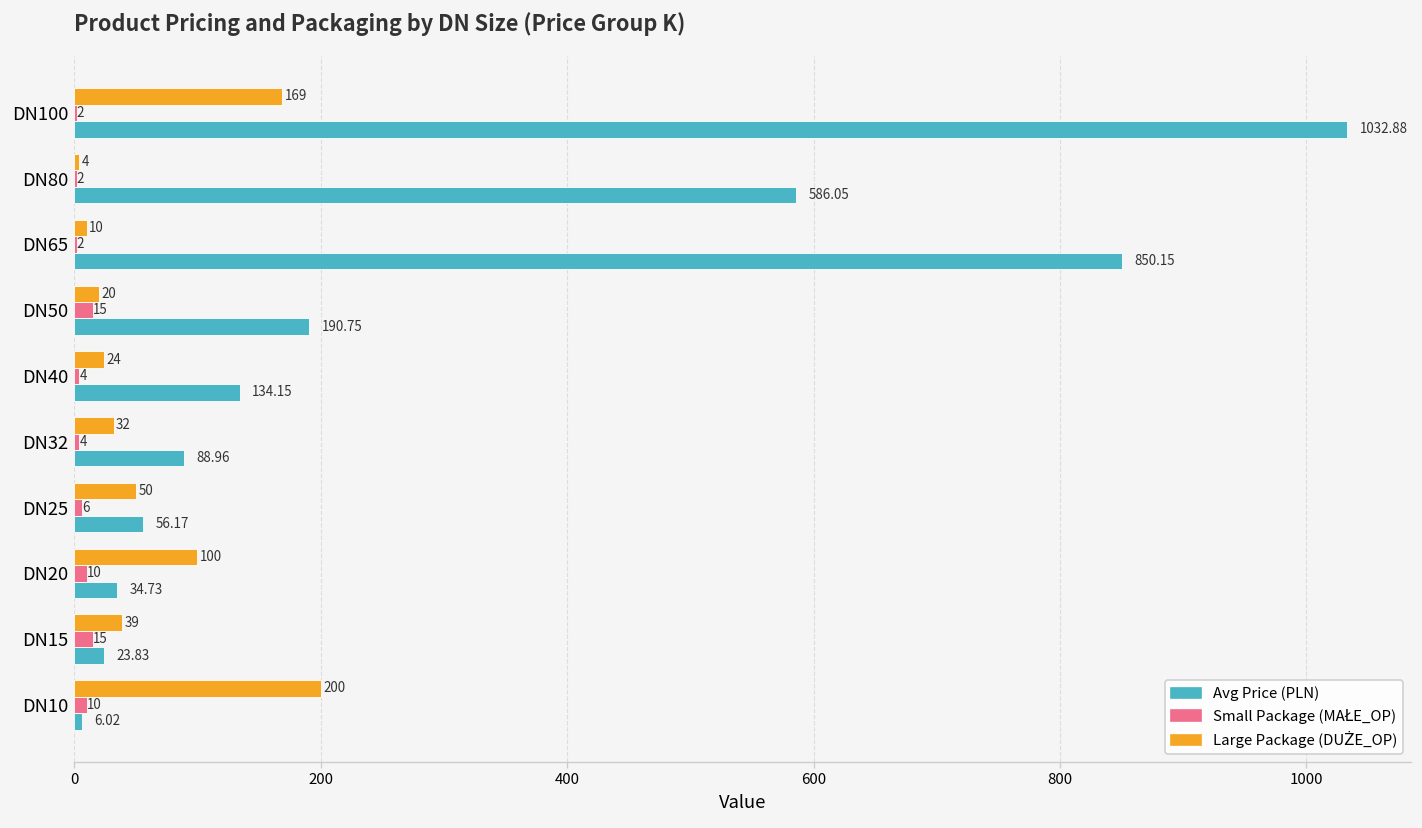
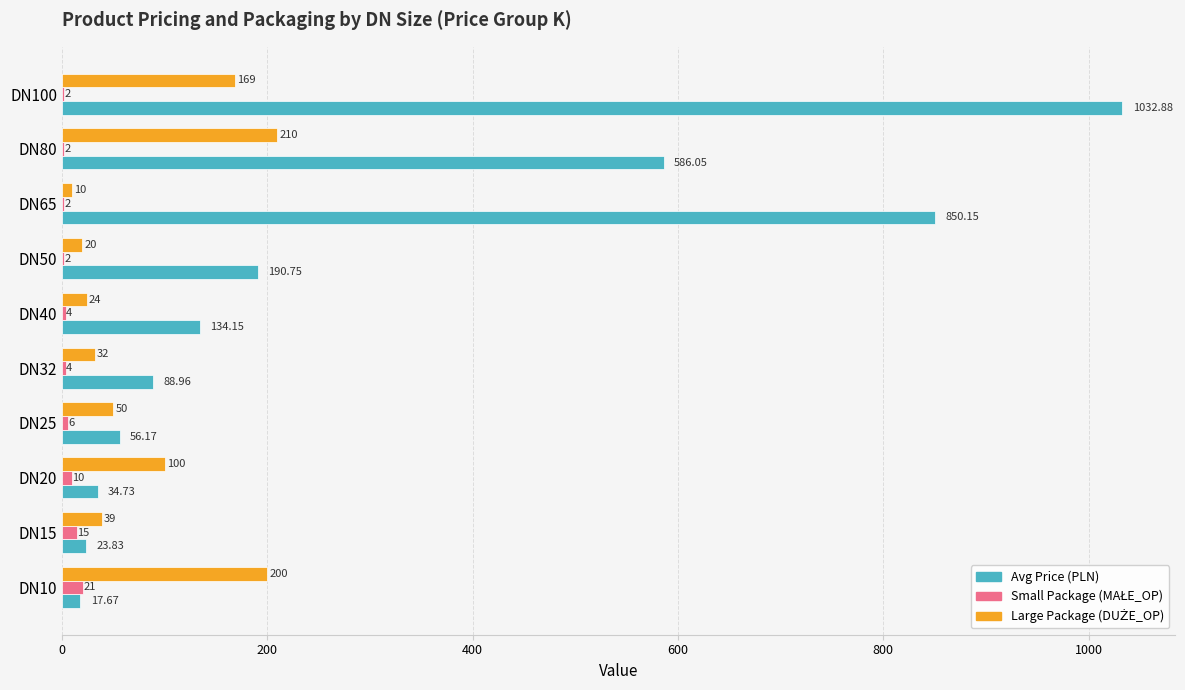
  {
    "Avg Price (PLN)": {
      "DN100": 1032.88,
      "DN80": 586.05,
      "DN65": 850.15,
      "DN50": 190.75,
      "DN40": 134.15,
      "DN32": 88.96,
      "DN25": 56.17,
      "DN20": 34.73,
      "DN15": 23.83,
-     "DN10": 6.02
+     "DN10": 17.67
    },
    "Small Package (MAŁE_OP)": {
      "DN100": 2,
      "DN80": 2,
      "DN65": 2,
-     "DN50": 15,
+     "DN50": 2,
      "DN40": 4,
      "DN32": 4,
      "DN25": 6,
      "DN20": 10,
      "DN15": 15,
-     "DN10": 10
+     "DN10": 21
    },
    "Large Package (DUŻE_OP)": {
      "DN100": 169,
-     "DN80": 4,
+     "DN80": 210,
      "DN65": 10,
      "DN50": 20,
      "DN40": 24,
      "DN32": 32,
      "DN25": 50,
      "DN20": 100,
      "DN15": 39,
      "DN10": 200
    }
  }
